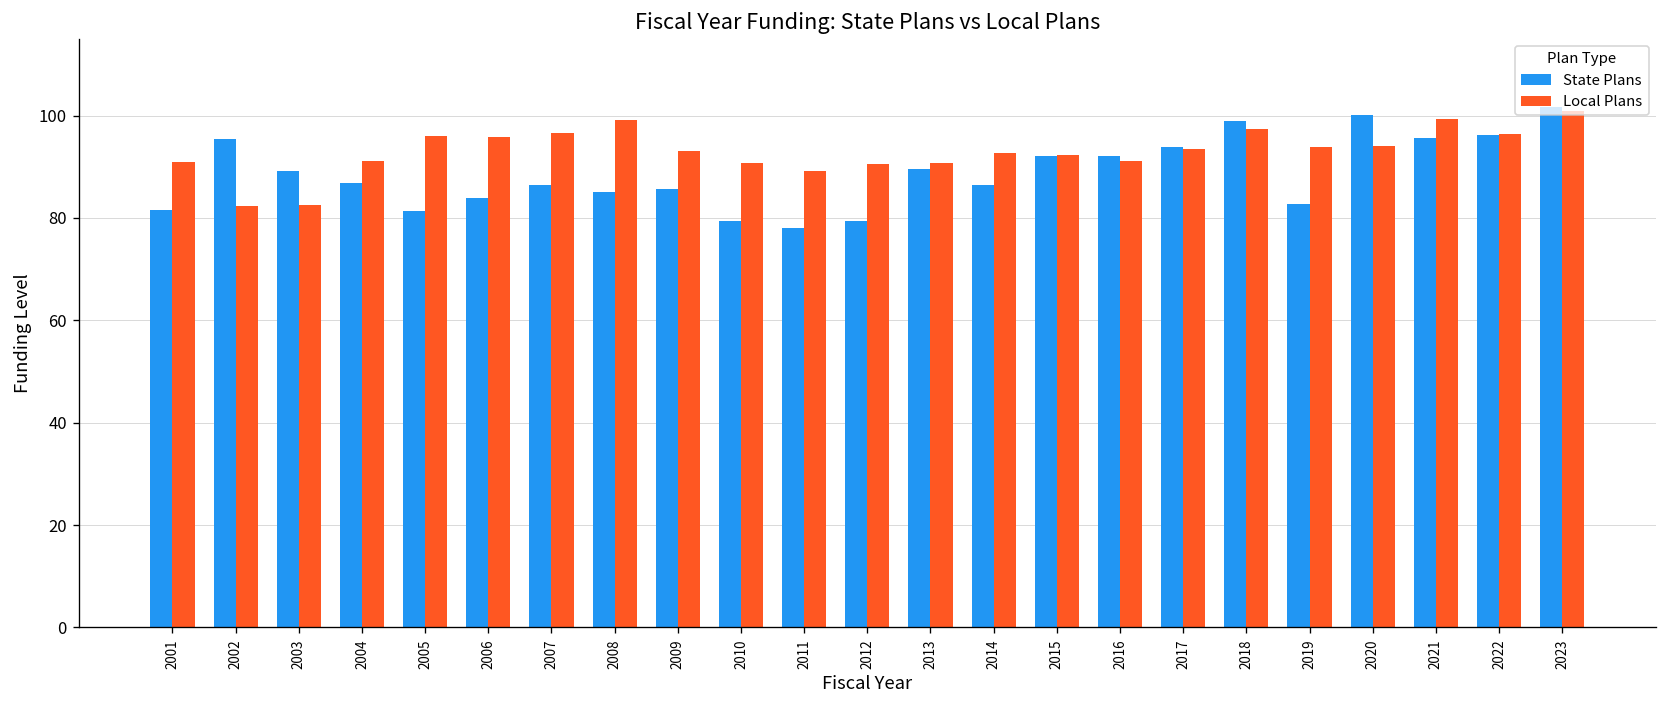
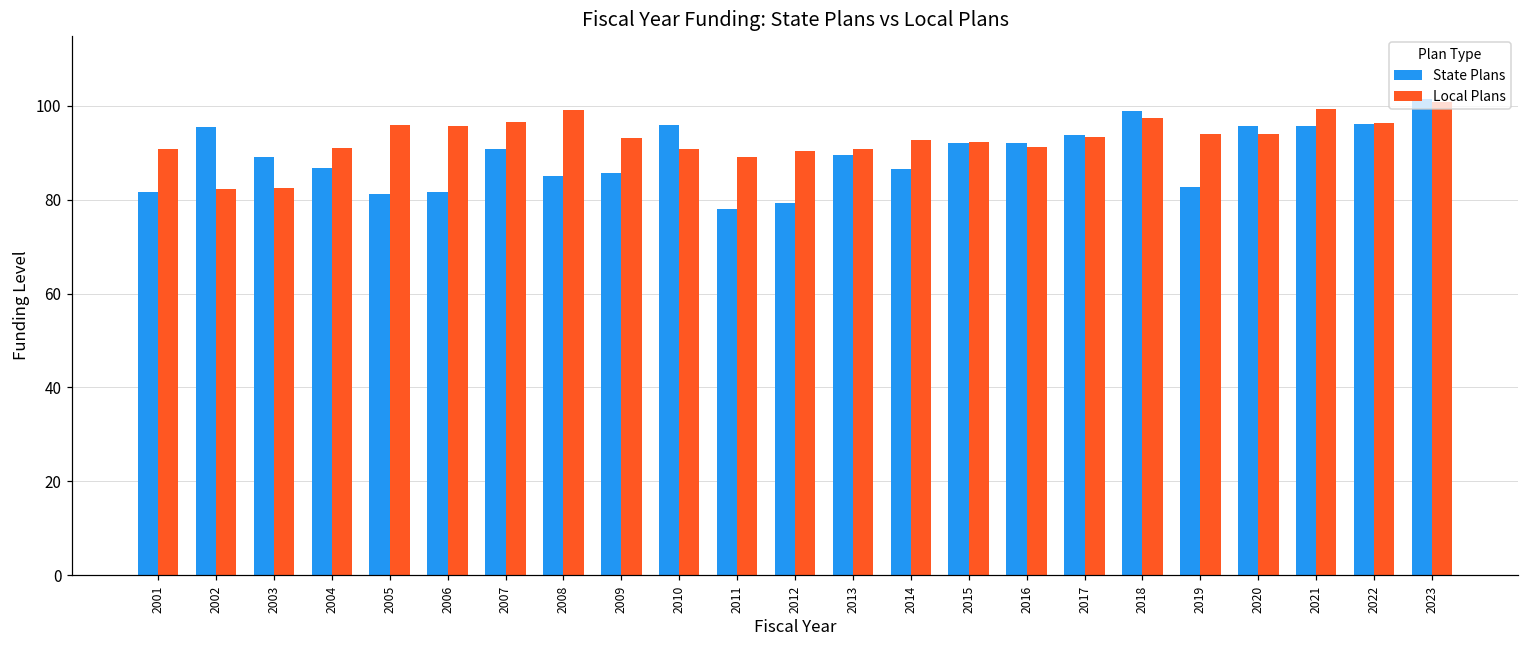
  {
    "State Plans": {
      "2001": 82,
      "2002": 95,
      "2003": 89,
      "2004": 87,
      "2005": 81,
-     "2006": 84,
-     "2007": 86,
+     "2006": 82,
+     "2007": 91,
      "2008": 85,
      "2009": 86,
-     "2010": 79,
+     "2010": 96,
      "2011": 78,
      "2012": 79,
      "2013": 90,
      "2014": 87,
      "2015": 92,
      "2016": 92,
      "2017": 94,
      "2018": 99,
      "2019": 83,
-     "2020": 100,
+     "2020": 96,
      "2021": 96,
      "2022": 96
    },
    "Local Plans": {
      "2001": 91,
      "2002": 82,
      "2003": 82,
      "2004": 91,
      "2005": 96,
      "2006": 96,
      "2007": 97,
      "2008": 99,
      "2009": 93,
      "2010": 91,
      "2011": 89,
      "2012": 90,
      "2013": 91,
      "2014": 93,
      "2015": 92,
      "2016": 91,
      "2017": 93,
      "2018": 97,
      "2019": 94,
      "2020": 94,
      "2021": 99,
      "2022": 96
    }
  }
